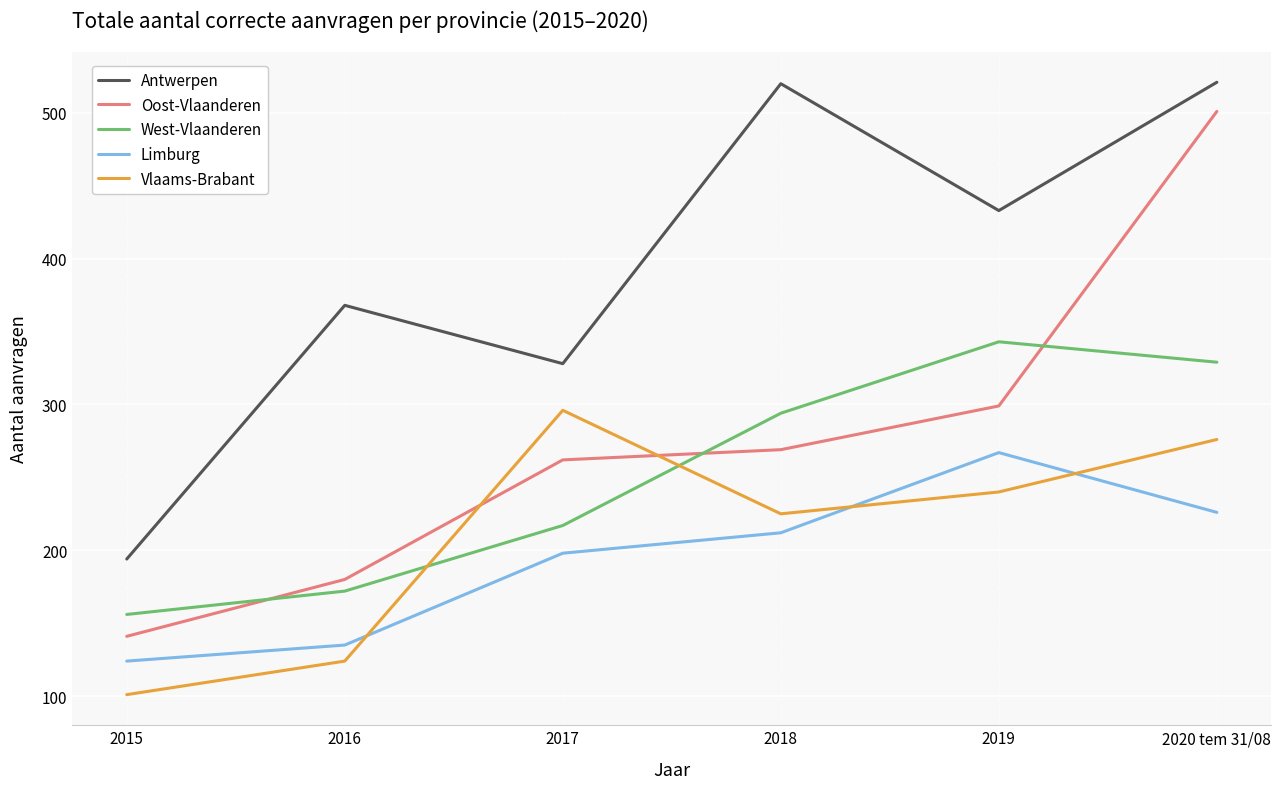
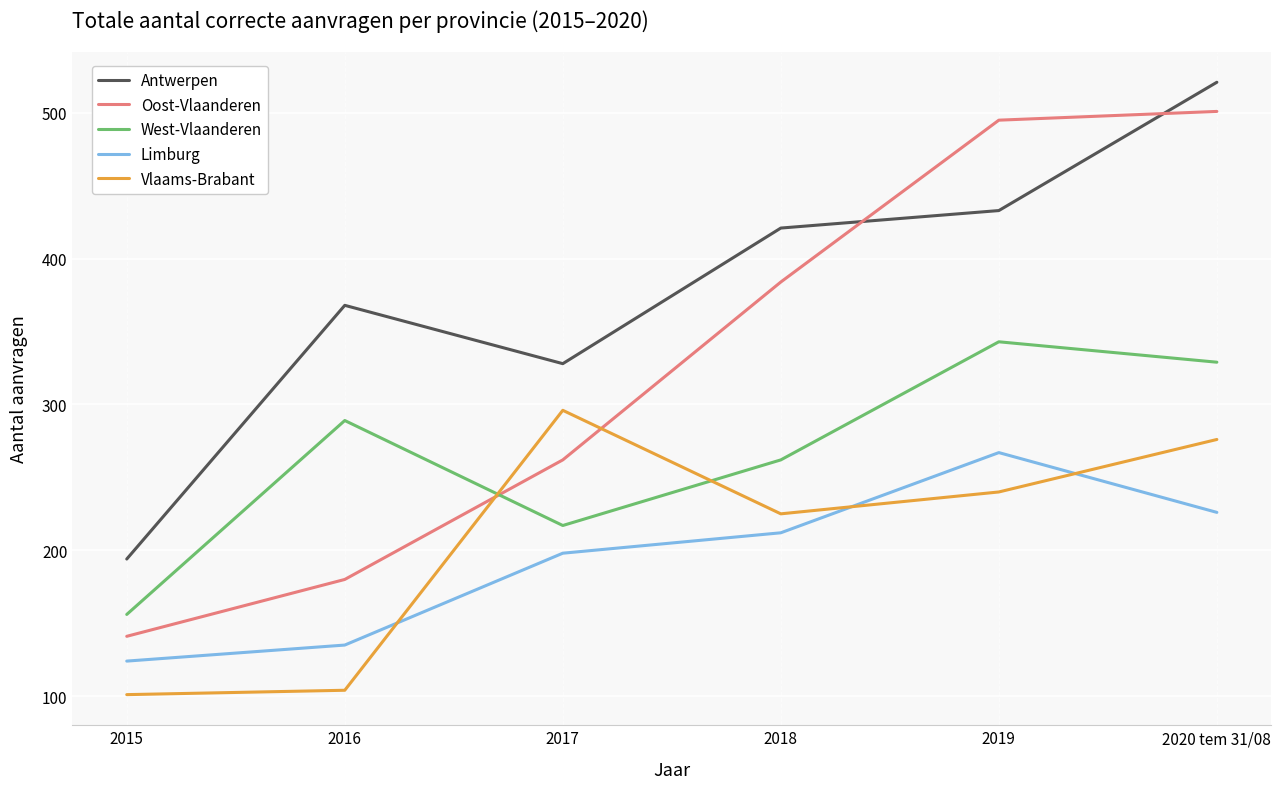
  {
    "Antwerpen": {
      "2015": 194,
      "2016": 368,
      "2017": 328,
-     "2018": 520,
+     "2018": 421,
      "2019": 433,
      "2020 tem 31/08": 521
    },
    "Oost-Vlaanderen": {
      "2015": 141,
      "2016": 180,
      "2017": 262,
-     "2018": 269,
-     "2019": 299,
+     "2018": 384,
+     "2019": 495,
      "2020 tem 31/08": 501
    },
    "West-Vlaanderen": {
      "2015": 156,
-     "2016": 172,
+     "2016": 289,
      "2017": 217,
-     "2018": 294,
+     "2018": 262,
      "2019": 343,
      "2020 tem 31/08": 329
    },
    "Limburg": {
      "2015": 124,
      "2016": 135,
      "2017": 198,
      "2018": 212,
      "2019": 267,
      "2020 tem 31/08": 226
    },
    "Vlaams-Brabant": {
      "2015": 101,
-     "2016": 124,
+     "2016": 104,
      "2017": 296,
      "2018": 225,
      "2019": 240,
      "2020 tem 31/08": 276
    }
  }
